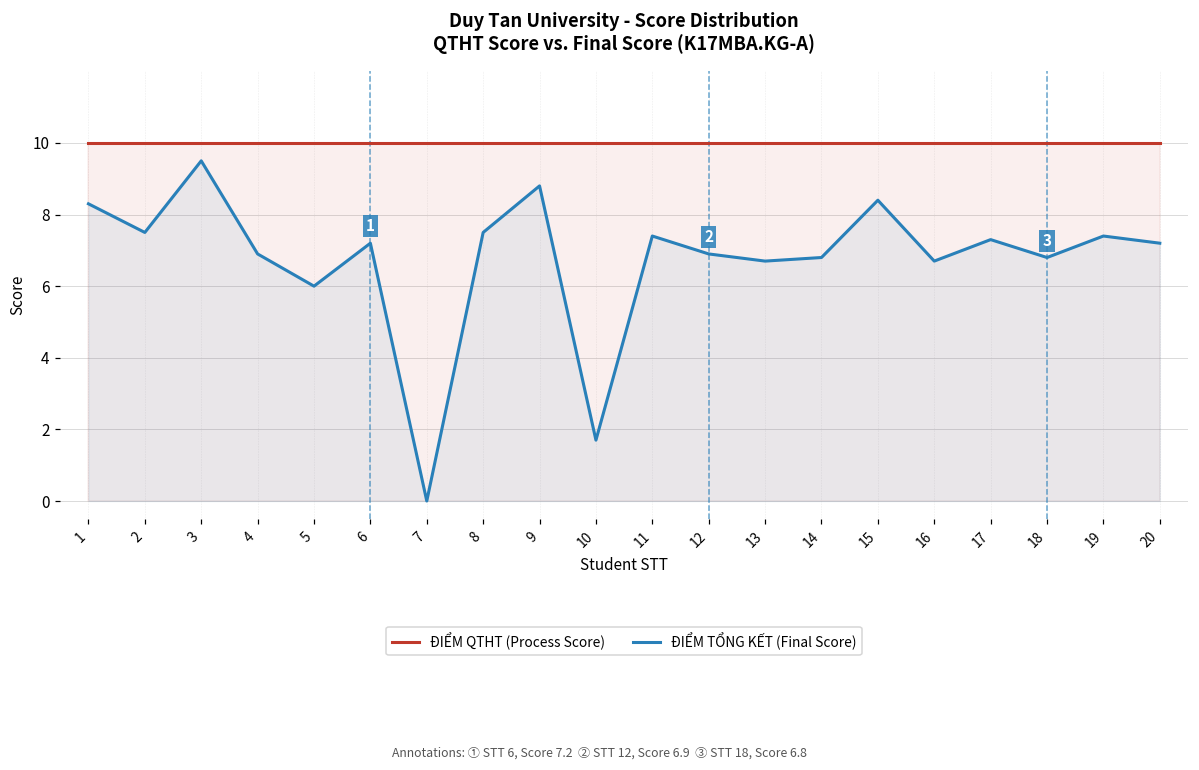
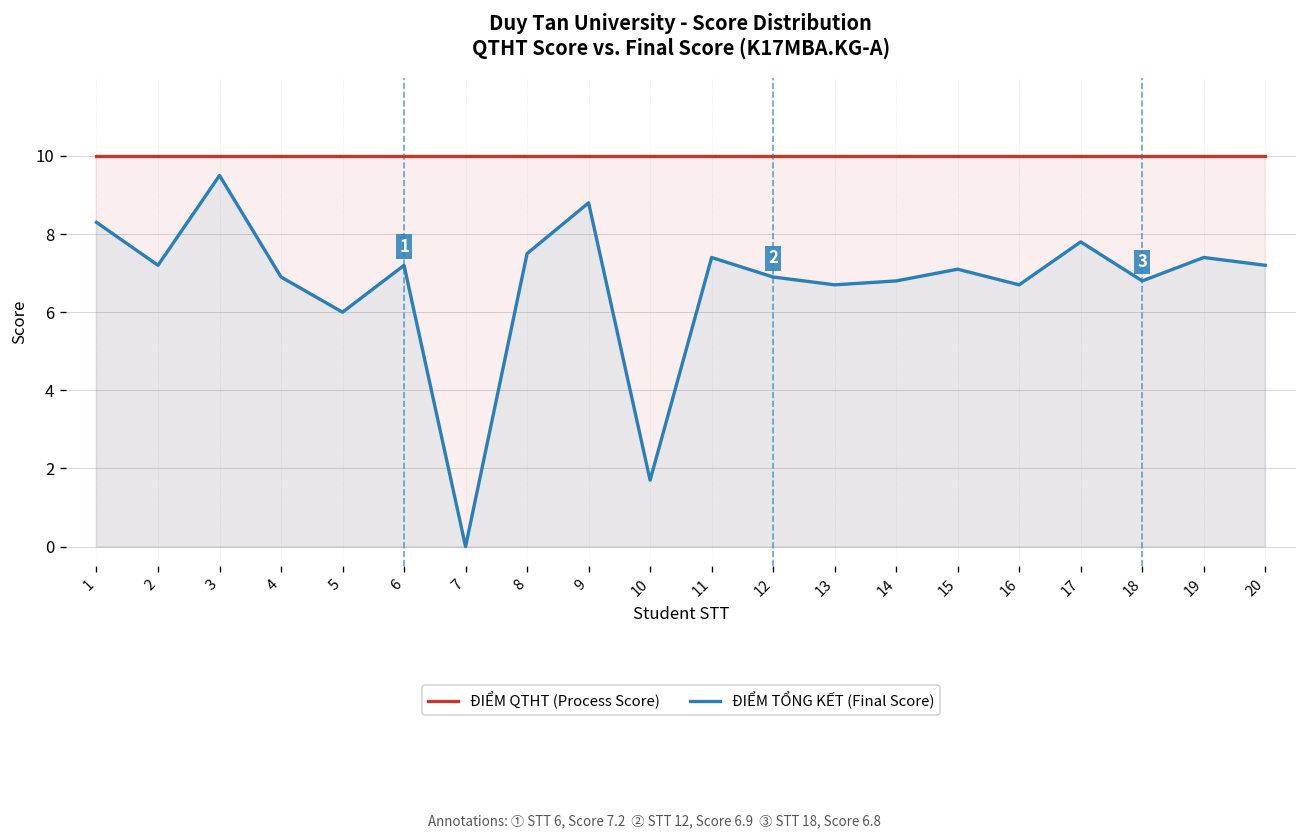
  {
    "ĐIỂM QTHT (Process Score)": {
      "1": 10.0,
      "2": 10.0,
      "3": 10.0,
      "4": 10.0,
      "5": 10.0,
      "6": 10.0,
      "7": 10.0,
      "8": 10.0,
      "9": 10.0,
      "10": 10.0,
      "11": 10.0,
      "12": 10.0,
      "13": 10.0,
      "14": 10.0,
      "15": 10.0,
      "16": 10.0,
      "17": 10.0,
      "18": 10.0,
      "19": 10.0,
      "20": 10.0
    },
    "ĐIỂM TỔNG KẾT (Final Score)": {
      "1": 8.3,
-     "2": 7.5,
+     "2": 7.2,
      "3": 9.5,
      "4": 6.9,
      "5": 6.0,
      "7": 0.0,
      "8": 7.5,
      "9": 8.8,
      "10": 1.7,
      "11": 7.4,
      "13": 6.7,
      "14": 6.8,
-     "15": 8.4,
+     "15": 7.1,
      "16": 6.7,
-     "17": 7.3,
+     "17": 7.8,
      "19": 7.4,
      "20": 7.2
    }
  }
